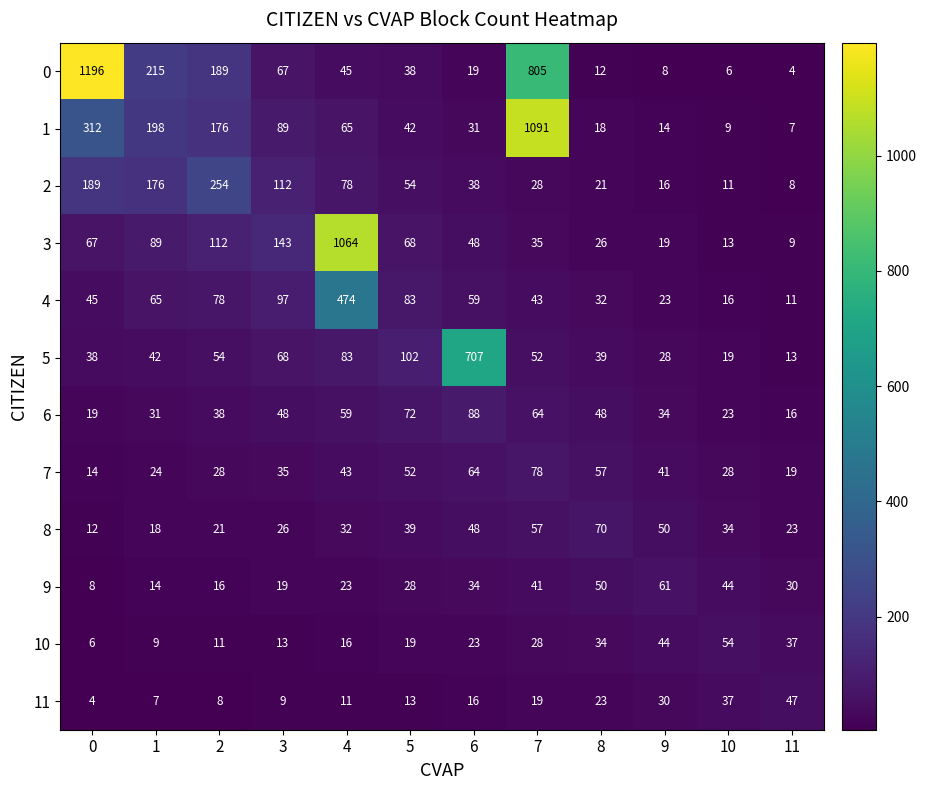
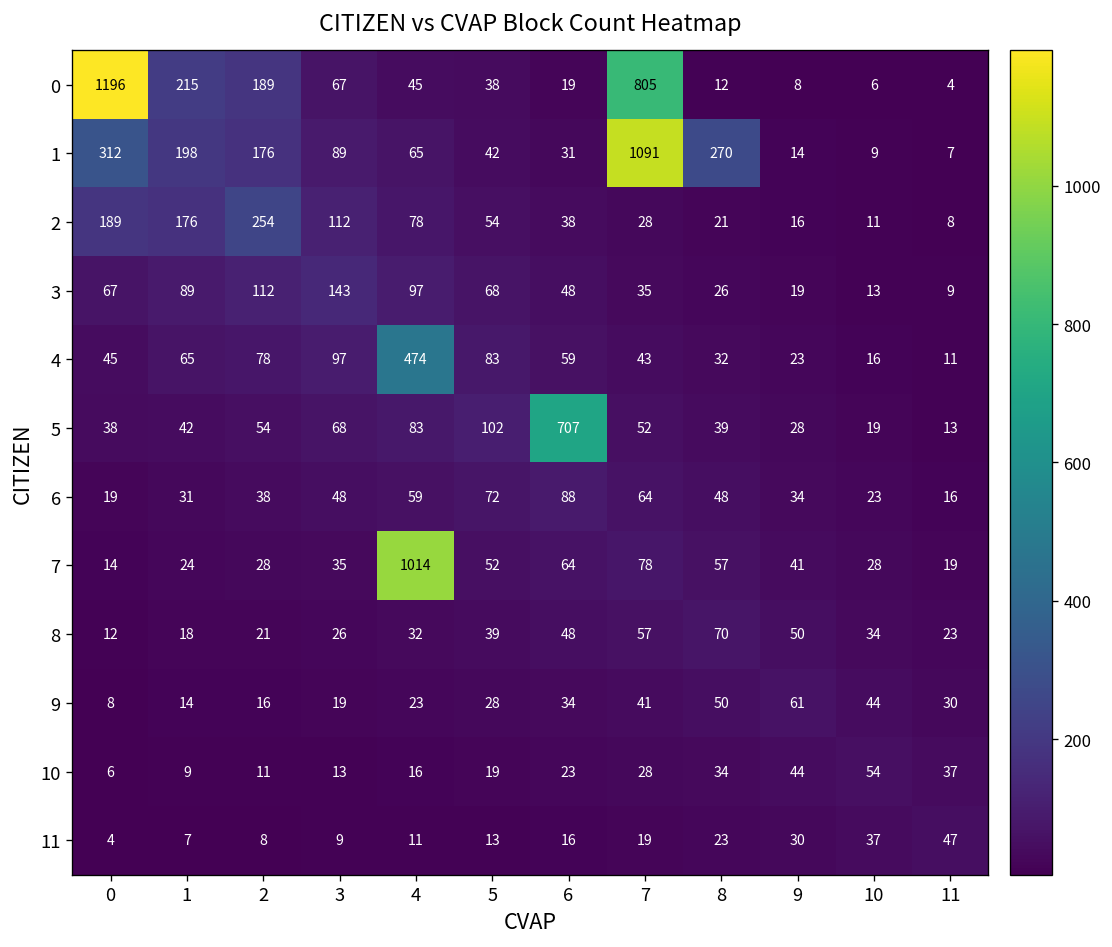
  {
    "0": {
      "0": 1196,
      "1": 215,
      "2": 189,
      "3": 67,
      "4": 45,
      "5": 38,
      "6": 19,
      "7": 805,
      "8": 12,
      "9": 8,
      "10": 6,
      "11": 4
    },
    "1": {
      "0": 312,
      "1": 198,
      "2": 176,
      "3": 89,
      "4": 65,
      "5": 42,
      "6": 31,
      "7": 1091,
-     "8": 18,
+     "8": 270,
      "9": 14,
      "10": 9,
      "11": 7
    },
    "2": {
      "0": 189,
      "1": 176,
      "2": 254,
      "3": 112,
      "4": 78,
      "5": 54,
      "6": 38,
      "7": 28,
      "8": 21,
      "9": 16,
      "10": 11,
      "11": 8
    },
    "3": {
      "0": 67,
      "1": 89,
      "2": 112,
      "3": 143,
-     "4": 1064,
+     "4": 97,
      "5": 68,
      "6": 48,
      "7": 35,
      "8": 26,
      "9": 19,
      "10": 13,
      "11": 9
    },
    "4": {
      "0": 45,
      "1": 65,
      "2": 78,
      "3": 97,
      "4": 474,
      "5": 83,
      "6": 59,
      "7": 43,
      "8": 32,
      "9": 23,
      "10": 16,
      "11": 11
    },
    "5": {
      "0": 38,
      "1": 42,
      "2": 54,
      "3": 68,
      "4": 83,
      "5": 102,
      "6": 707,
      "7": 52,
      "8": 39,
      "9": 28,
      "10": 19,
      "11": 13
    },
    "6": {
      "0": 19,
      "1": 31,
      "2": 38,
      "3": 48,
      "4": 59,
      "5": 72,
      "6": 88,
      "7": 64,
      "8": 48,
      "9": 34,
      "10": 23,
      "11": 16
    },
    "7": {
      "0": 14,
      "1": 24,
      "2": 28,
      "3": 35,
-     "4": 43,
+     "4": 1014,
      "5": 52,
      "6": 64,
      "7": 78,
      "8": 57,
      "9": 41,
      "10": 28,
      "11": 19
    },
    "8": {
      "0": 12,
      "1": 18,
      "2": 21,
      "3": 26,
      "4": 32,
      "5": 39,
      "6": 48,
      "7": 57,
      "8": 70,
      "9": 50,
      "10": 34,
      "11": 23
    },
    "9": {
      "0": 8,
      "1": 14,
      "2": 16,
      "3": 19,
      "4": 23,
      "5": 28,
      "6": 34,
      "7": 41,
      "8": 50,
      "9": 61,
      "10": 44,
      "11": 30
    },
    "10": {
      "0": 6,
      "1": 9,
      "2": 11,
      "3": 13,
      "4": 16,
      "5": 19,
      "6": 23,
      "7": 28,
      "8": 34,
      "9": 44,
      "10": 54,
      "11": 37
    },
    "11": {
      "0": 4,
      "1": 7,
      "2": 8,
      "3": 9,
      "4": 11,
      "5": 13,
      "6": 16,
      "7": 19,
      "8": 23,
      "9": 30,
      "10": 37,
      "11": 47
    }
  }
